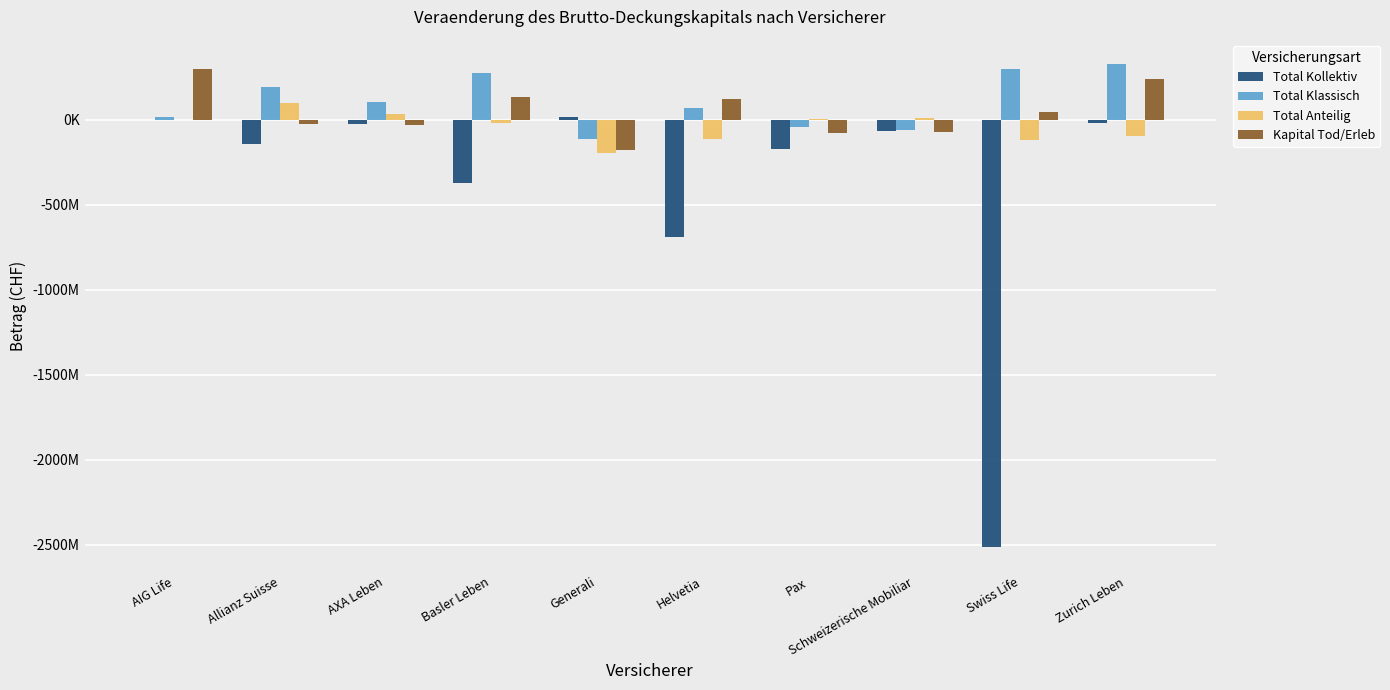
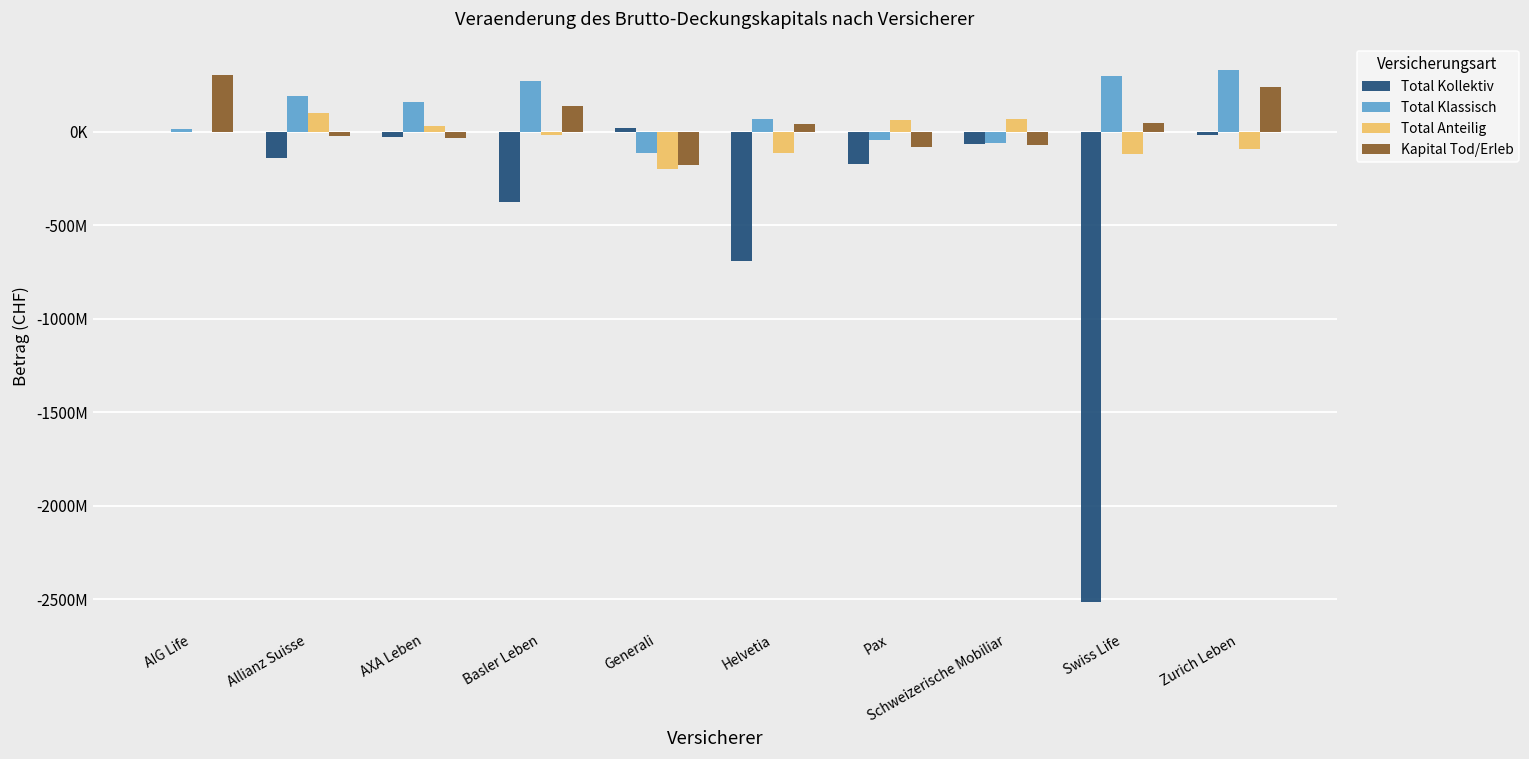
  {
    "Total Kollektiv": {
      "Allianz Suisse": -140000000,
      "AXA Leben": -30000000,
      "Basler Leben": -370000000,
      "Generali": 20000000,
      "Helvetia": -690000000,
      "Pax": -170000000,
      "Schweizerische Mobiliar": -70000000,
      "Swiss Life": -2520000000,
      "Zurich Leben": -20000000
    },
    "Total Klassisch": {
      "AIG Life": 20000000,
      "Allianz Suisse": 190000000,
-     "AXA Leben": 110000000,
+     "AXA Leben": 160000000,
      "Basler Leben": 270000000,
      "Generali": -110000000,
      "Helvetia": 70000000,
      "Pax": -40000000,
      "Schweizerische Mobiliar": -60000000,
      "Swiss Life": 300000000,
      "Zurich Leben": 330000000
    },
    "Total Anteilig": {
      "Allianz Suisse": 100000000,
      "AXA Leben": 30000000,
      "Basler Leben": -20000000,
      "Generali": -200000000,
      "Helvetia": -110000000,
-     "Pax": 0,
-     "Schweizerische Mobiliar": 10000000,
+     "Pax": 60000000,
+     "Schweizerische Mobiliar": 70000000,
      "Swiss Life": -120000000,
      "Zurich Leben": -90000000
    },
    "Kapital Tod/Erleb": {
      "AIG Life": 300000000,
      "Allianz Suisse": -20000000,
      "AXA Leben": -30000000,
      "Basler Leben": 140000000,
      "Generali": -180000000,
-     "Helvetia": 120000000,
+     "Helvetia": 40000000,
      "Pax": -80000000,
      "Schweizerische Mobiliar": -70000000,
      "Swiss Life": 50000000,
      "Zurich Leben": 240000000
    }
  }
